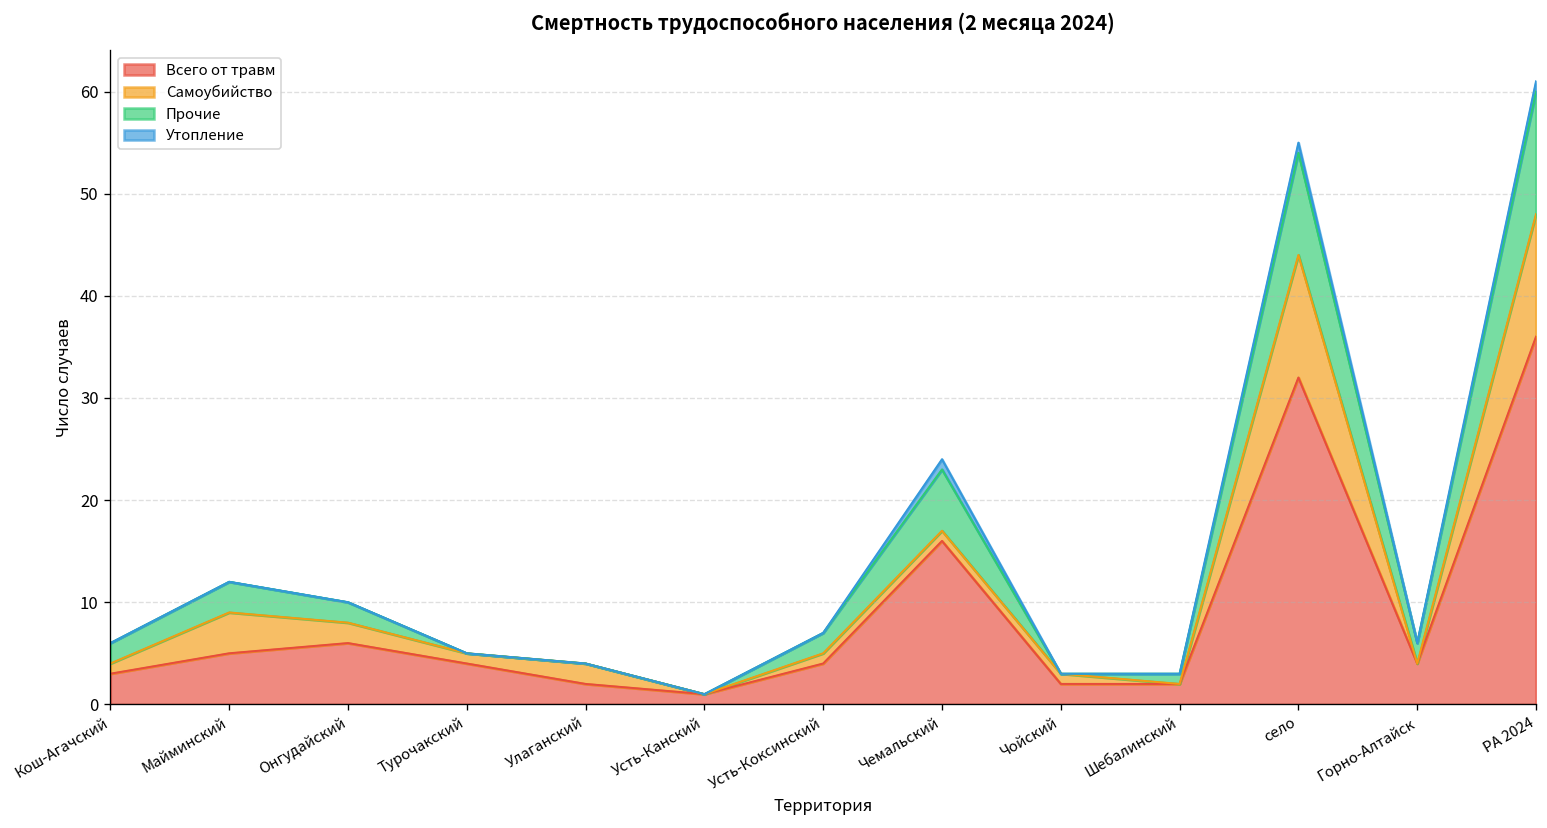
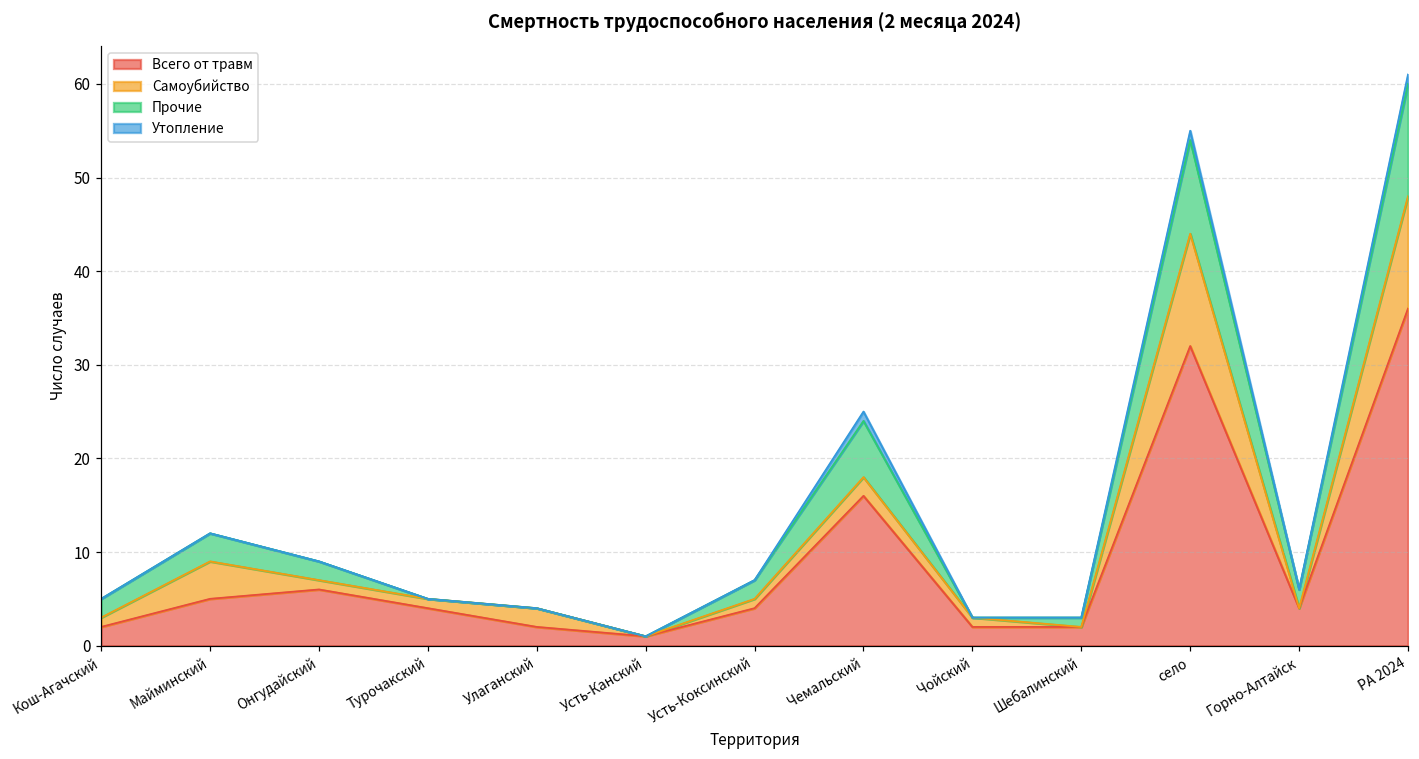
  {
    "Всего от травм": {
-     "Кош-Агачский": 3,
+     "Кош-Агачский": 2,
      "Майминский": 5,
      "Онгудайский": 6,
      "Турочакский": 4,
      "Улаганский": 2,
      "Усть-Коксинский": 4,
      "Чемальский": 16,
      "Чойский": 2,
      "село": 32,
      "РА 2024": 36
    },
    "Самоубийство": {
      "Кош-Агачский": 1,
      "Майминский": 4,
-     "Онгудайский": 2,
+     "Онгудайский": 1,
      "Усть-Коксинский": 1,
-     "Чемальский": 1,
+     "Чемальский": 2,
      "село": 12,
      "РА 2024": 12
    },
    "Прочие": {
      "Чемальский": 6,
      "село": 10,
      "РА 2024": 12
    },
    "Утопление": {
      "Чемальский": 1,
      "село": 1,
      "РА 2024": 1
    }
  }
